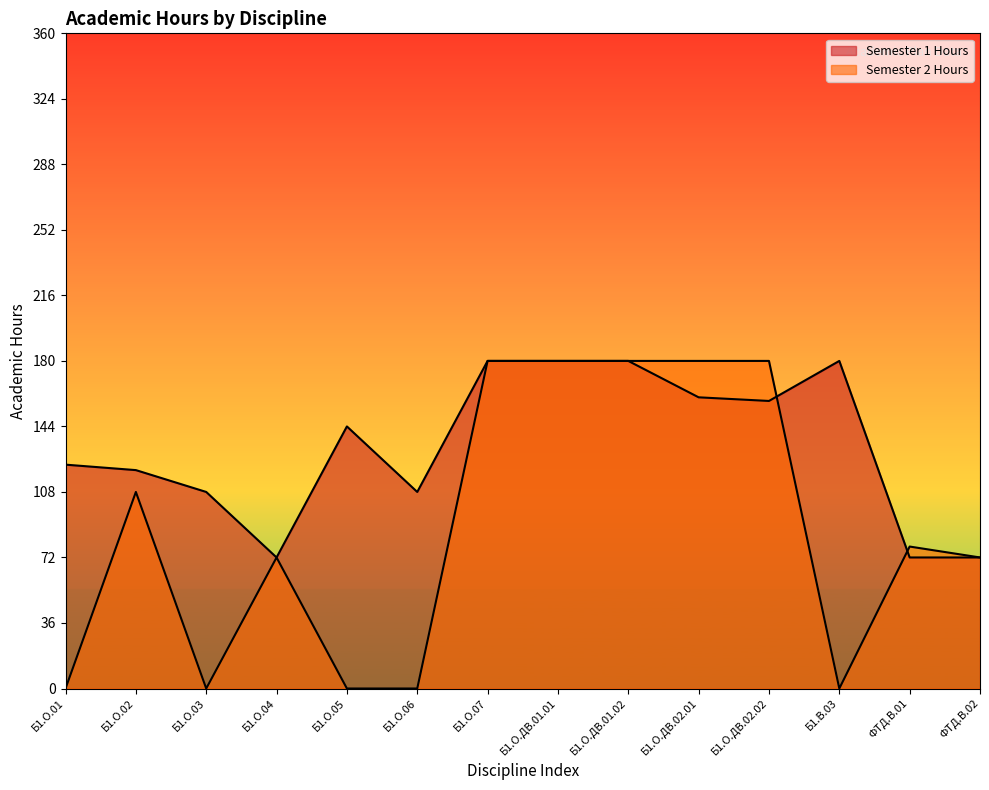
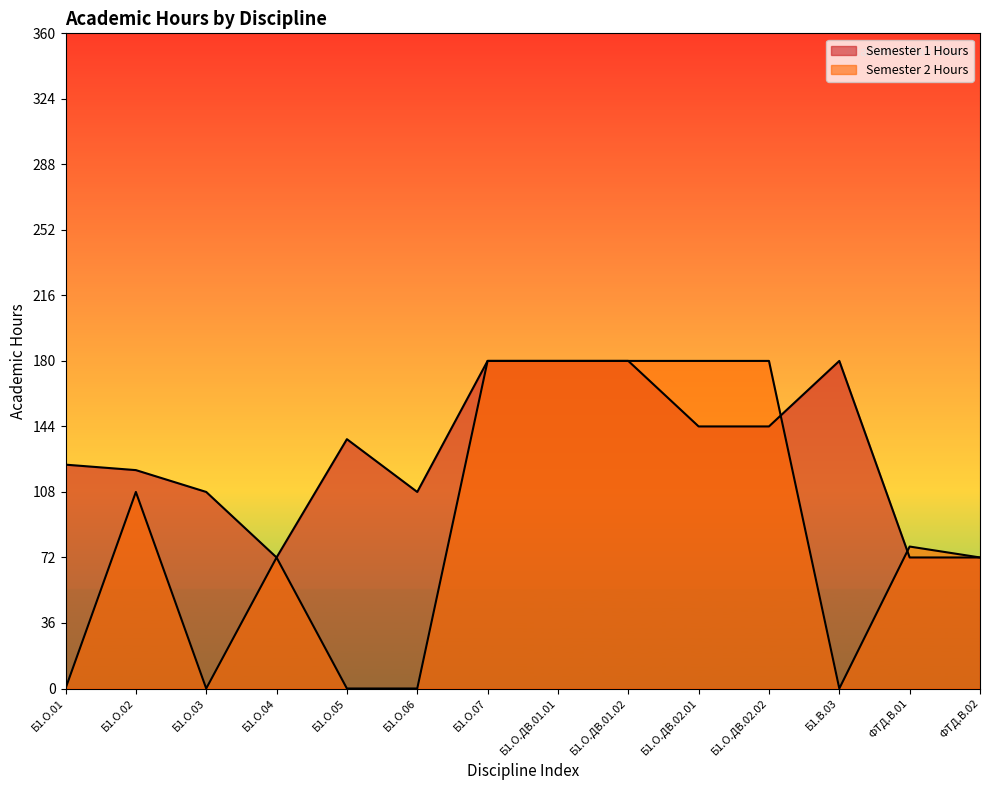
  {
    "Semester 1 Hours": {
      "Б1.О.01": 123,
      "Б1.О.02": 120,
      "Б1.О.03": 108,
-     "Б1.О.05": 144,
+     "Б1.О.05": 137,
      "Б1.О.06": 108,
-     "Б1.О.ДВ.02.01": 160,
-     "Б1.О.ДВ.02.02": 158,
+     "Б1.О.ДВ.02.01": 144,
+     "Б1.О.ДВ.02.02": 144,
      "Б1.В.03": 180,
      "ФТД.В.01": 72
    },
    "Semester 2 Hours": {
      "Б1.О.01": 0,
      "Б1.О.02": 108,
      "Б1.О.03": 0,
      "Б1.О.05": 0,
      "Б1.О.06": 0,
      "Б1.О.ДВ.02.01": 180,
      "Б1.О.ДВ.02.02": 180,
      "Б1.В.03": 0,
      "ФТД.В.01": 78
    }
  }
